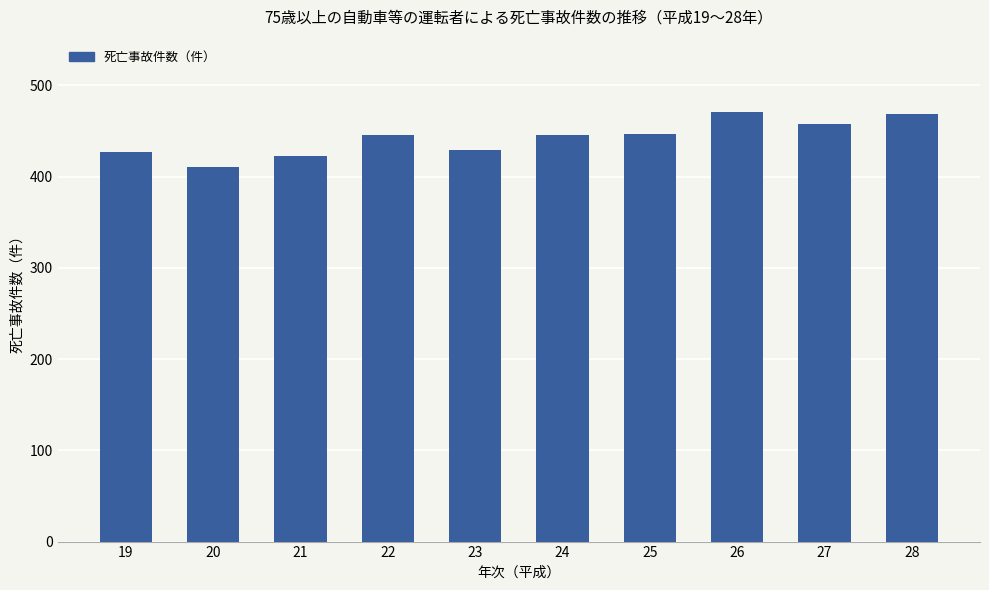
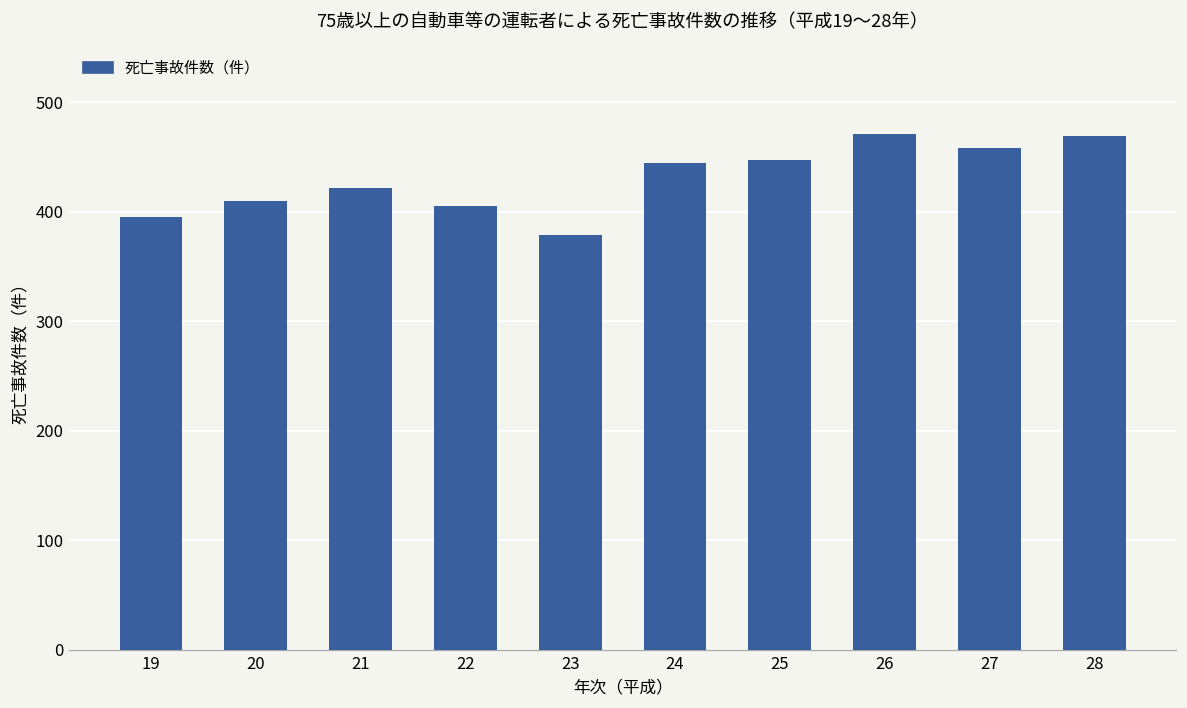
  {
-   "19": 430,
+   "19": 400,
    "20": 410,
    "21": 420,
-   "22": 450,
-   "23": 430,
+   "22": 410,
+   "23": 380,
    "24": 450,
    "25": 450,
    "26": 470,
    "27": 460,
    "28": 470
  }
